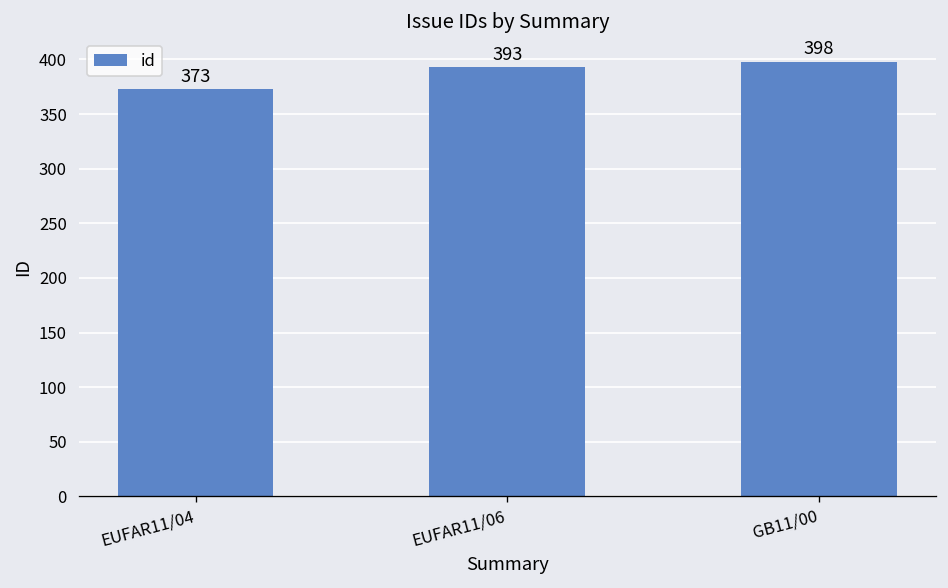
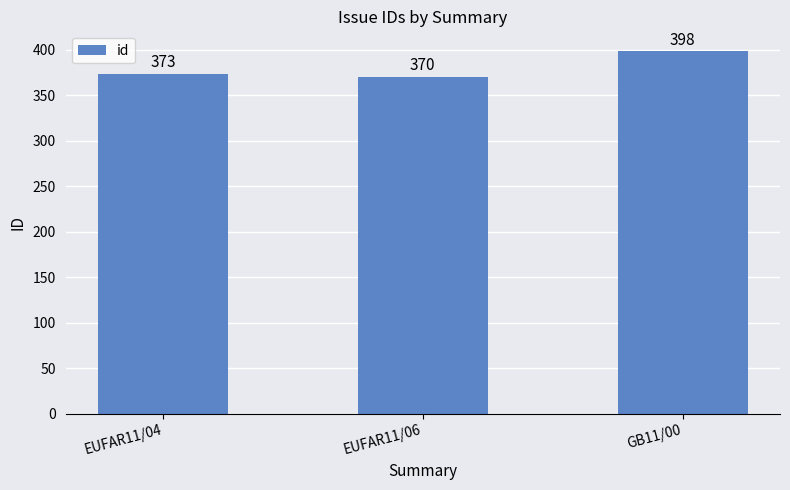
  {
    "EUFAR11/04": 373,
-   "EUFAR11/06": 393,
+   "EUFAR11/06": 370,
    "GB11/00": 398
  }
